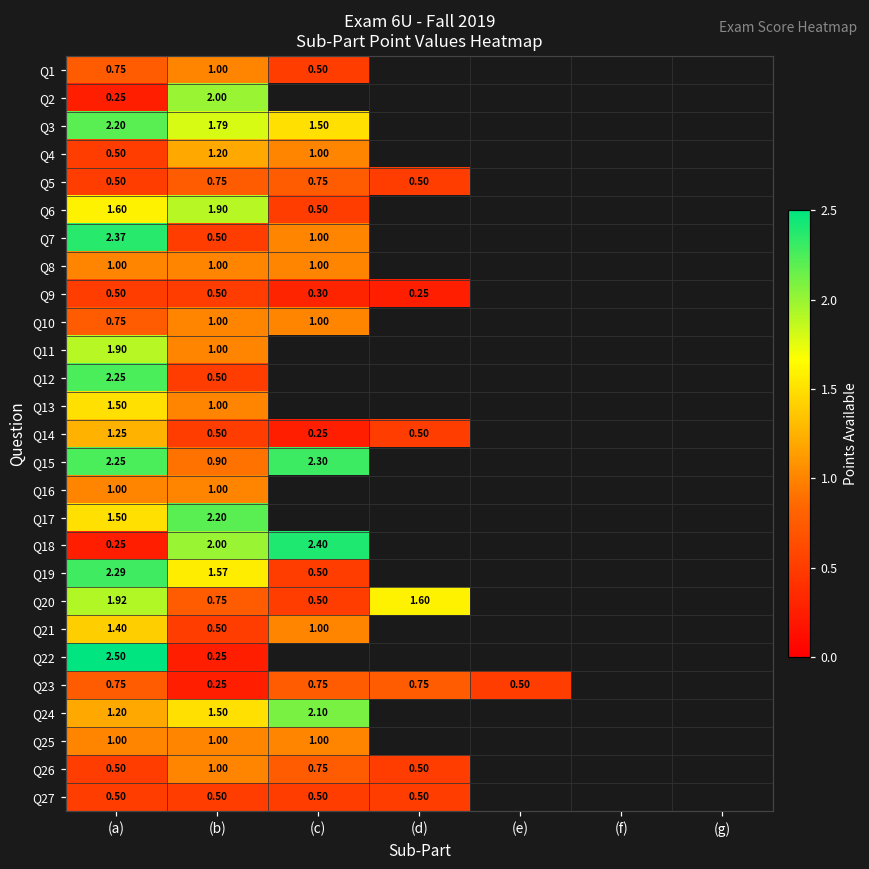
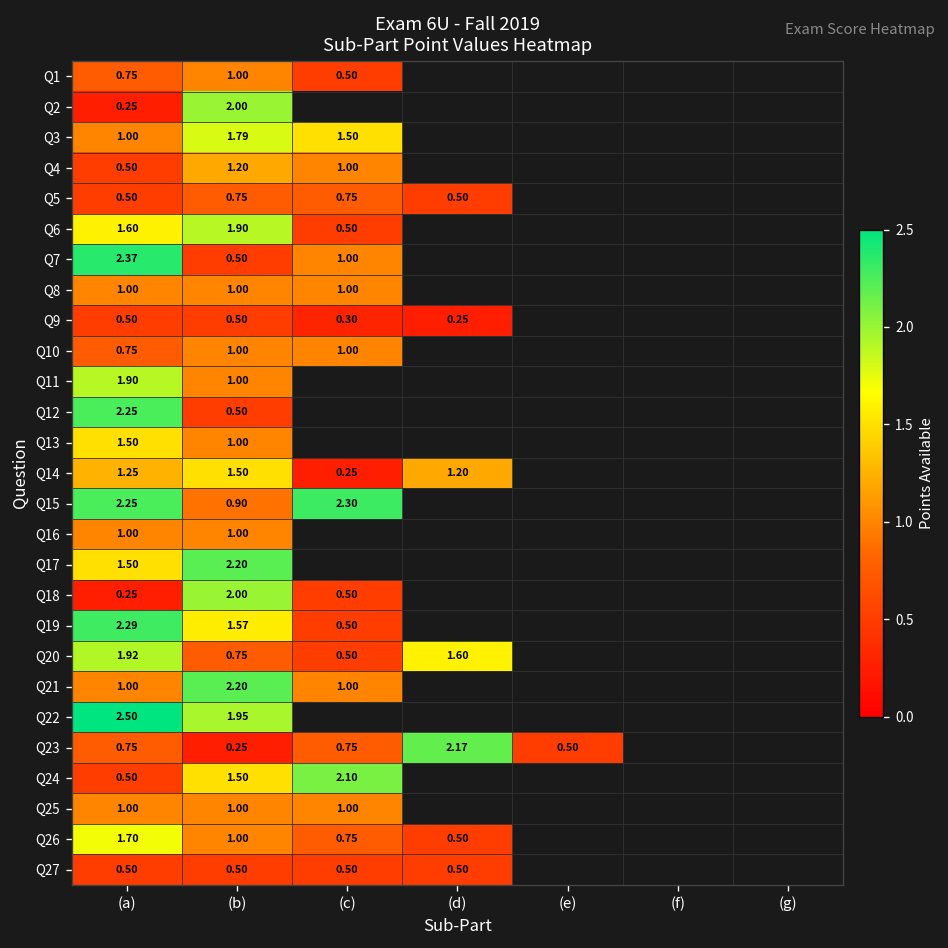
  {
    "Q1": {
      "(a)": 0.75,
      "(b)": 1.00,
      "(c)": 0.50
    },
    "Q2": {
      "(a)": 0.25,
      "(b)": 2.00
    },
    "Q3": {
-     "(a)": 2.20,
+     "(a)": 1.00,
      "(b)": 1.79,
      "(c)": 1.50
    },
    "Q4": {
      "(a)": 0.50,
      "(b)": 1.20,
      "(c)": 1.00
    },
    "Q5": {
      "(a)": 0.50,
      "(b)": 0.75,
      "(c)": 0.75,
      "(d)": 0.50
    },
    "Q6": {
      "(a)": 1.60,
      "(b)": 1.90,
      "(c)": 0.50
    },
    "Q7": {
      "(a)": 2.37,
      "(b)": 0.50,
      "(c)": 1.00
    },
    "Q8": {
      "(a)": 1.00,
      "(b)": 1.00,
      "(c)": 1.00
    },
    "Q9": {
      "(a)": 0.50,
      "(b)": 0.50,
      "(c)": 0.30,
      "(d)": 0.25
    },
    "Q10": {
      "(a)": 0.75,
      "(b)": 1.00,
      "(c)": 1.00
    },
    "Q11": {
      "(a)": 1.90,
      "(b)": 1.00
    },
    "Q12": {
      "(a)": 2.25,
      "(b)": 0.50
    },
    "Q13": {
      "(a)": 1.50,
      "(b)": 1.00
    },
    "Q14": {
      "(a)": 1.25,
-     "(b)": 0.50,
+     "(b)": 1.50,
      "(c)": 0.25,
-     "(d)": 0.50
+     "(d)": 1.20
    },
    "Q15": {
      "(a)": 2.25,
      "(b)": 0.90,
      "(c)": 2.30
    },
    "Q16": {
      "(a)": 1.00,
      "(b)": 1.00
    },
    "Q17": {
      "(a)": 1.50,
      "(b)": 2.20
    },
    "Q18": {
      "(a)": 0.25,
      "(b)": 2.00,
-     "(c)": 2.40
+     "(c)": 0.50
    },
    "Q19": {
      "(a)": 2.29,
      "(b)": 1.57,
      "(c)": 0.50
    },
    "Q20": {
      "(a)": 1.92,
      "(b)": 0.75,
      "(c)": 0.50,
      "(d)": 1.60
    },
    "Q21": {
-     "(a)": 1.40,
-     "(b)": 0.50,
+     "(a)": 1.00,
+     "(b)": 2.20,
      "(c)": 1.00
    },
    "Q22": {
      "(a)": 2.50,
-     "(b)": 0.25
+     "(b)": 1.95
    },
    "Q23": {
      "(a)": 0.75,
      "(b)": 0.25,
      "(c)": 0.75,
-     "(d)": 0.75,
+     "(d)": 2.17,
      "(e)": 0.50
    },
    "Q24": {
-     "(a)": 1.20,
+     "(a)": 0.50,
      "(b)": 1.50,
      "(c)": 2.10
    },
    "Q25": {
      "(a)": 1.00,
      "(b)": 1.00,
      "(c)": 1.00
    },
    "Q26": {
-     "(a)": 0.50,
+     "(a)": 1.70,
      "(b)": 1.00,
      "(c)": 0.75,
      "(d)": 0.50
    },
    "Q27": {
      "(a)": 0.50,
      "(b)": 0.50,
      "(c)": 0.50,
      "(d)": 0.50
    }
  }
